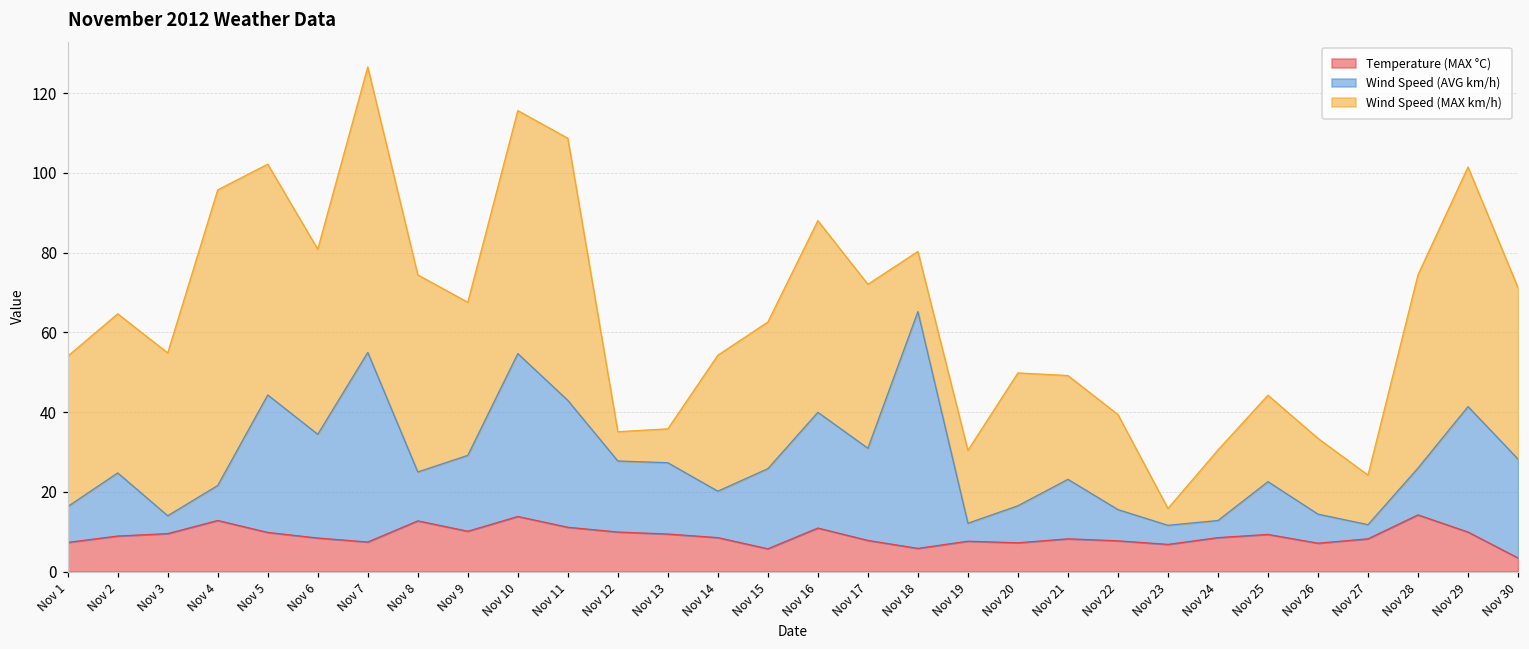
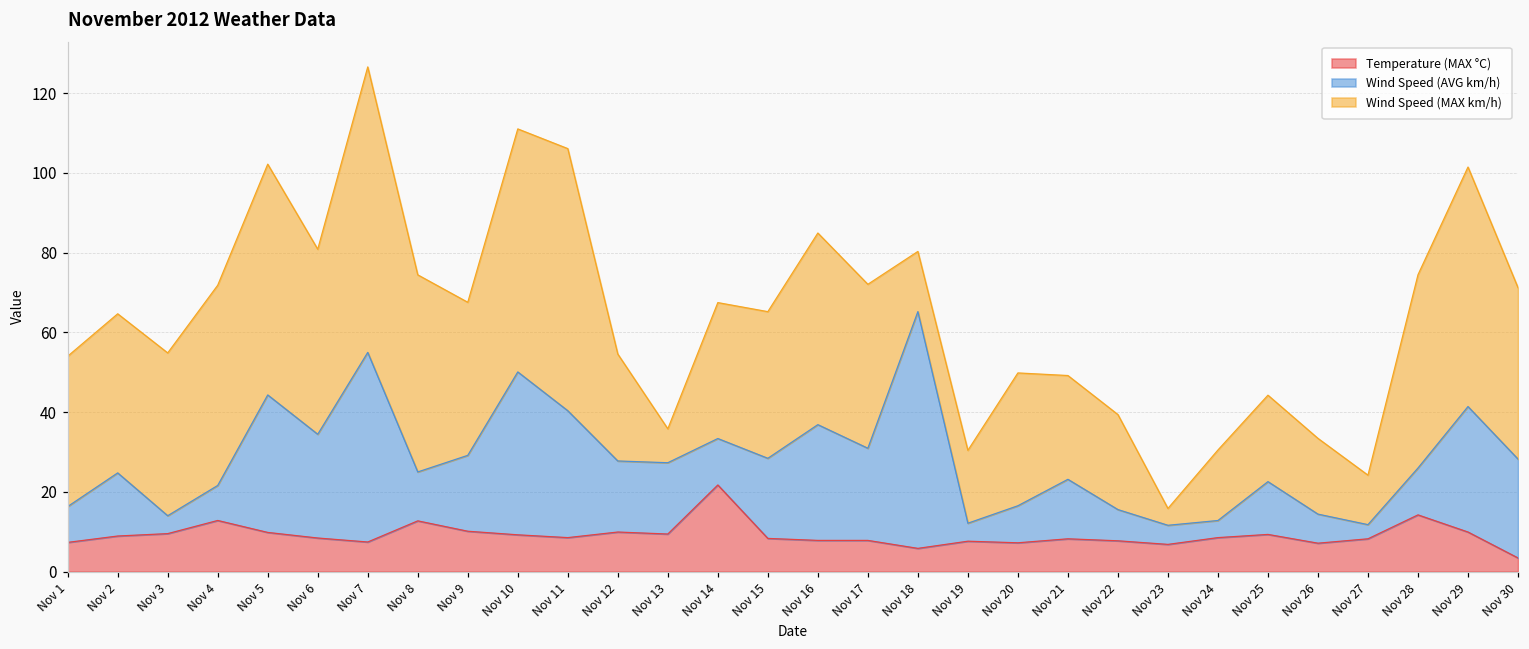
  {
    "Temperature (MAX °C)": {
      "Nov 1": 7,
      "Nov 2": 9,
      "Nov 3": 10,
      "Nov 4": 13,
      "Nov 5": 10,
      "Nov 6": 8,
      "Nov 7": 7,
      "Nov 8": 13,
      "Nov 9": 10,
-     "Nov 10": 14,
-     "Nov 11": 11,
+     "Nov 10": 9,
+     "Nov 11": 9,
      "Nov 12": 10,
      "Nov 13": 9,
-     "Nov 14": 9,
-     "Nov 15": 6,
-     "Nov 16": 11,
+     "Nov 14": 22,
+     "Nov 15": 8,
+     "Nov 16": 8,
      "Nov 17": 8,
      "Nov 18": 6,
      "Nov 19": 8,
      "Nov 20": 7,
      "Nov 21": 8,
      "Nov 22": 8,
      "Nov 23": 7,
      "Nov 24": 9,
      "Nov 25": 9,
      "Nov 26": 7,
      "Nov 27": 8,
      "Nov 28": 14,
      "Nov 29": 10,
      "Nov 30": 3
    },
    "Wind Speed (AVG km/h)": {
      "Nov 1": 9,
      "Nov 2": 16,
      "Nov 3": 4,
      "Nov 4": 9,
      "Nov 5": 34,
      "Nov 6": 26,
      "Nov 7": 48,
      "Nov 8": 12,
      "Nov 9": 19,
      "Nov 10": 41,
      "Nov 11": 32,
      "Nov 12": 18,
      "Nov 13": 18,
      "Nov 14": 12,
      "Nov 15": 20,
      "Nov 16": 29,
      "Nov 17": 23,
      "Nov 18": 59,
      "Nov 19": 5,
      "Nov 20": 9,
      "Nov 21": 15,
      "Nov 22": 8,
      "Nov 23": 5,
      "Nov 24": 4,
      "Nov 25": 13,
      "Nov 26": 7,
      "Nov 27": 4,
      "Nov 28": 12,
      "Nov 29": 31,
      "Nov 30": 25
    },
    "Wind Speed (MAX km/h)": {
      "Nov 1": 38,
      "Nov 2": 40,
      "Nov 3": 41,
-     "Nov 4": 74,
+     "Nov 4": 50,
      "Nov 5": 58,
      "Nov 6": 46,
      "Nov 7": 72,
      "Nov 8": 49,
      "Nov 9": 38,
      "Nov 10": 61,
      "Nov 11": 66,
-     "Nov 12": 7,
+     "Nov 12": 27,
      "Nov 13": 9,
      "Nov 14": 34,
      "Nov 15": 37,
      "Nov 16": 48,
      "Nov 17": 41,
      "Nov 18": 15,
      "Nov 19": 18,
      "Nov 20": 33,
      "Nov 21": 26,
      "Nov 22": 24,
      "Nov 23": 4,
      "Nov 24": 18,
      "Nov 25": 22,
      "Nov 26": 19,
      "Nov 27": 12,
      "Nov 28": 48,
      "Nov 29": 60,
      "Nov 30": 43
    }
  }
